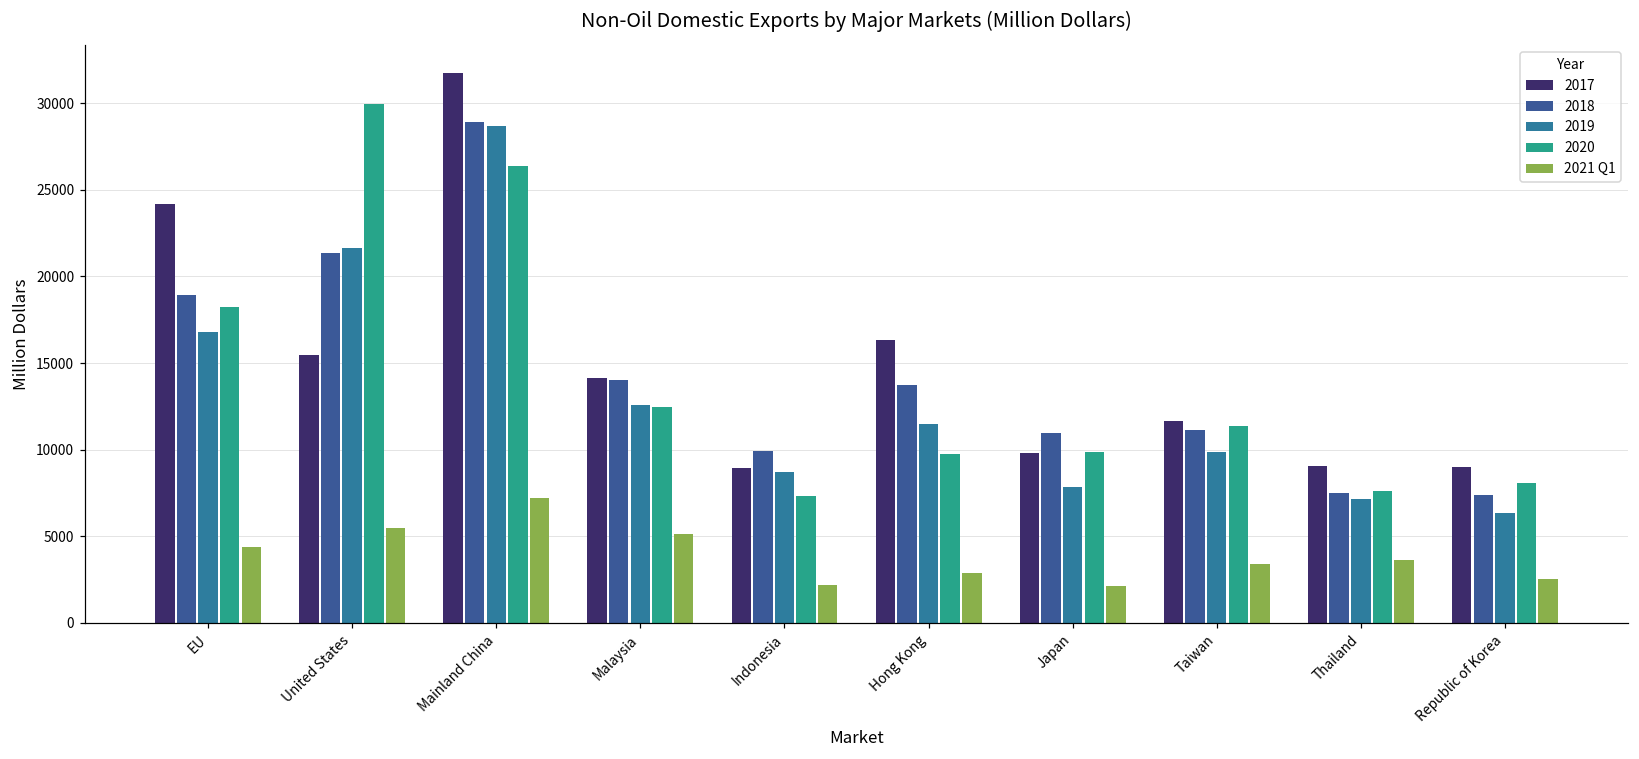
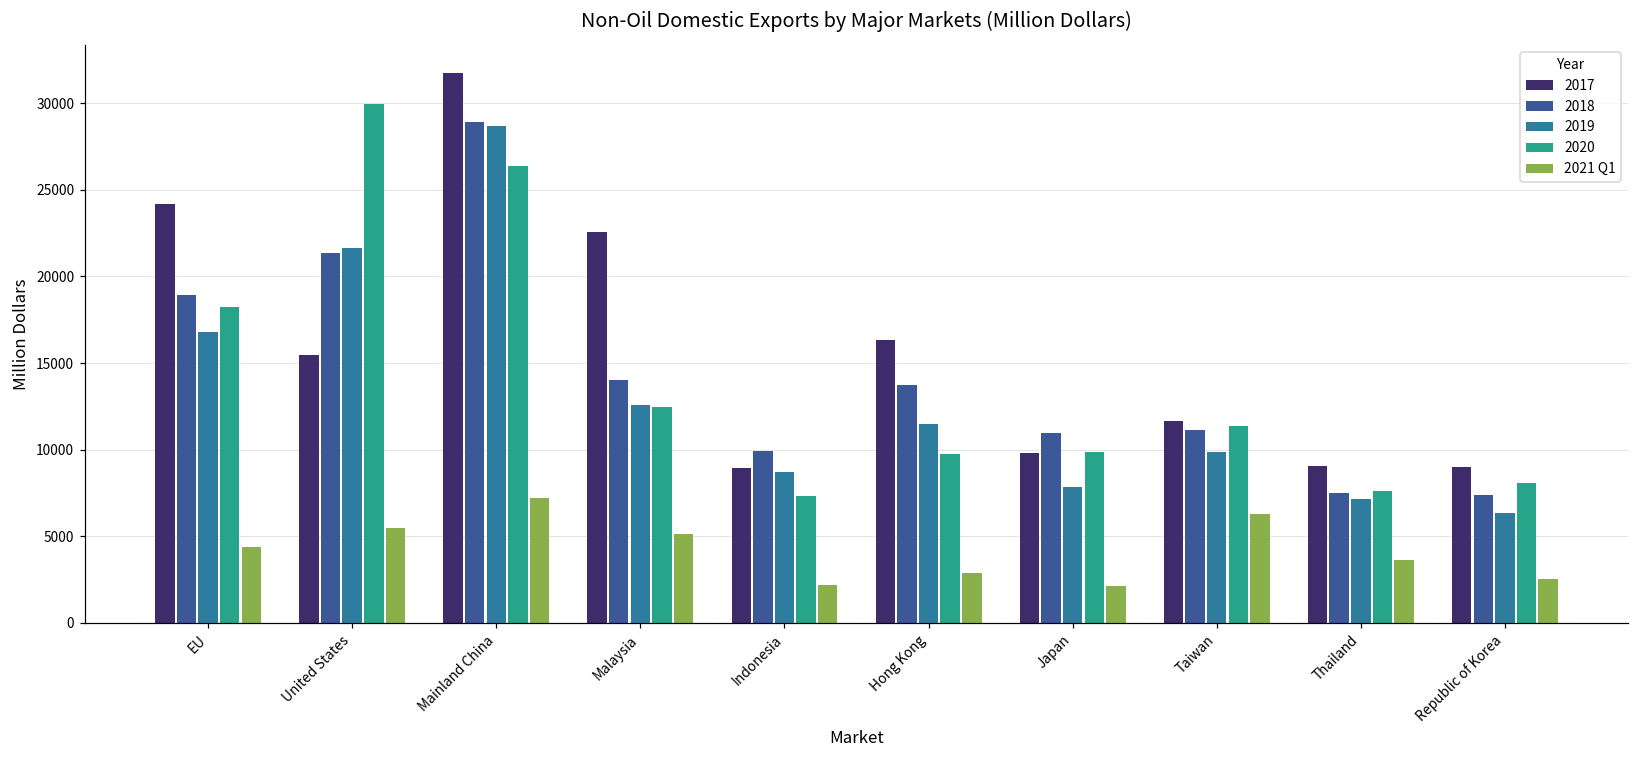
  {
    "2017": {
      "EU": 24200,
      "United States": 15500,
      "Mainland China": 31800,
-     "Malaysia": 14100,
+     "Malaysia": 22600,
      "Indonesia": 8900,
      "Hong Kong": 16300,
      "Japan": 9800,
      "Taiwan": 11700,
      "Thailand": 9000,
      "Republic of Korea": 9000
    },
    "2021 Q1": {
      "EU": 4400,
      "United States": 5500,
      "Mainland China": 7200,
      "Malaysia": 5100,
      "Indonesia": 2200,
      "Hong Kong": 2900,
      "Japan": 2100,
-     "Taiwan": 3400,
+     "Taiwan": 6300,
      "Thailand": 3600,
      "Republic of Korea": 2500
    }
  }
